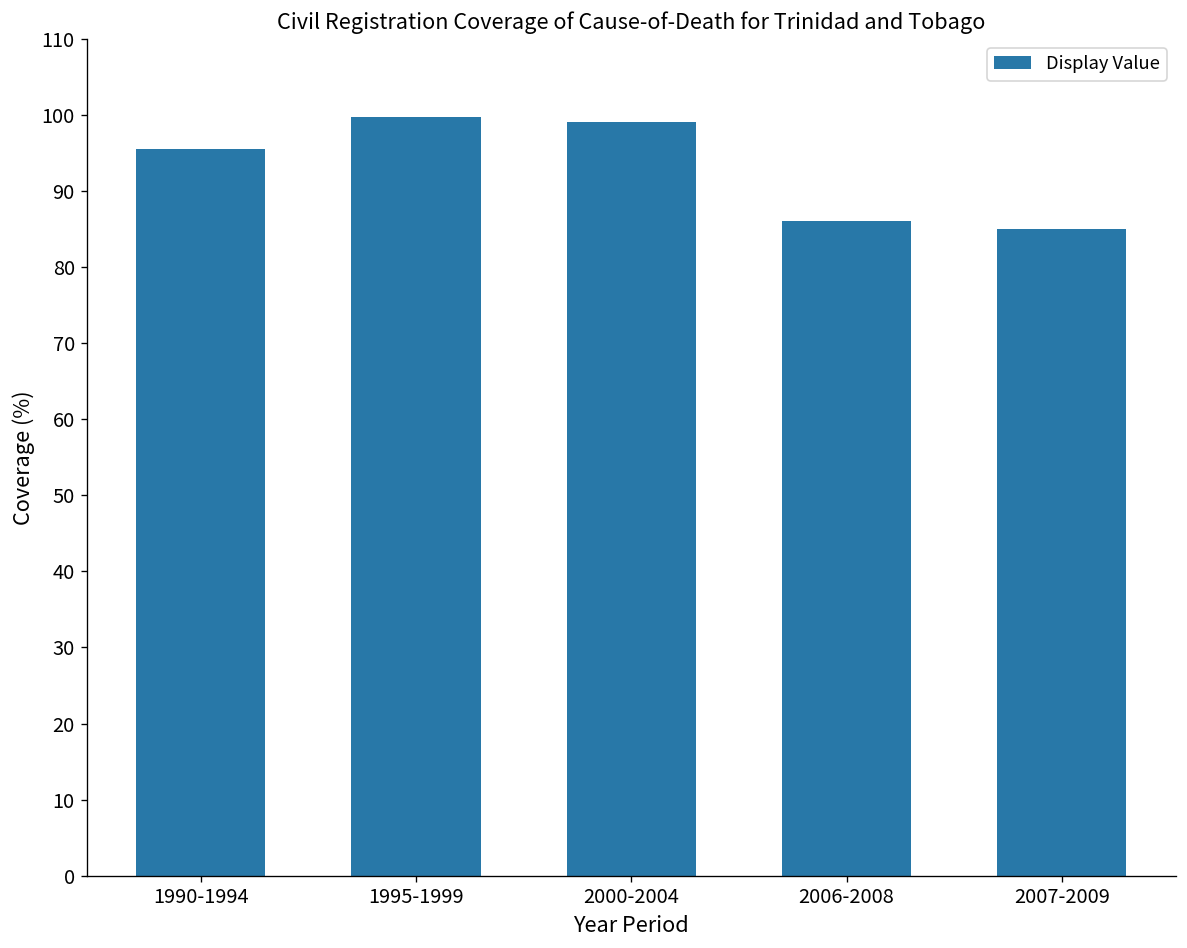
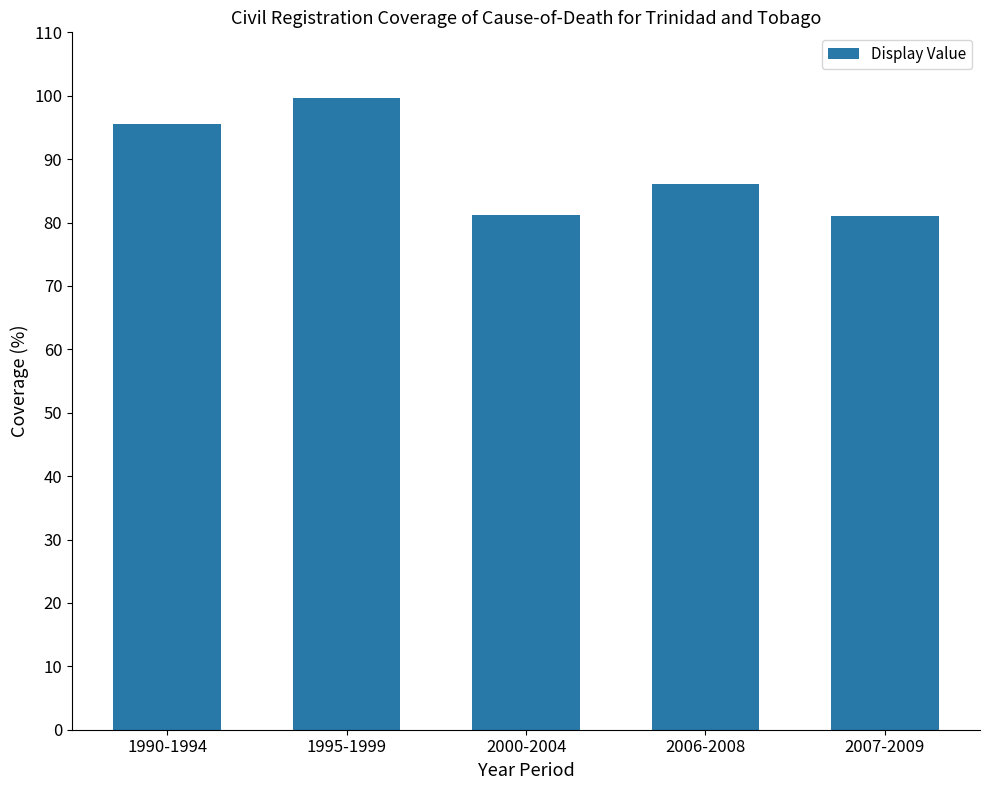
  {
    "1990-1994": 96,
    "1995-1999": 100,
-   "2000-2004": 99,
+   "2000-2004": 81,
    "2006-2008": 86,
-   "2007-2009": 85
+   "2007-2009": 81
  }
